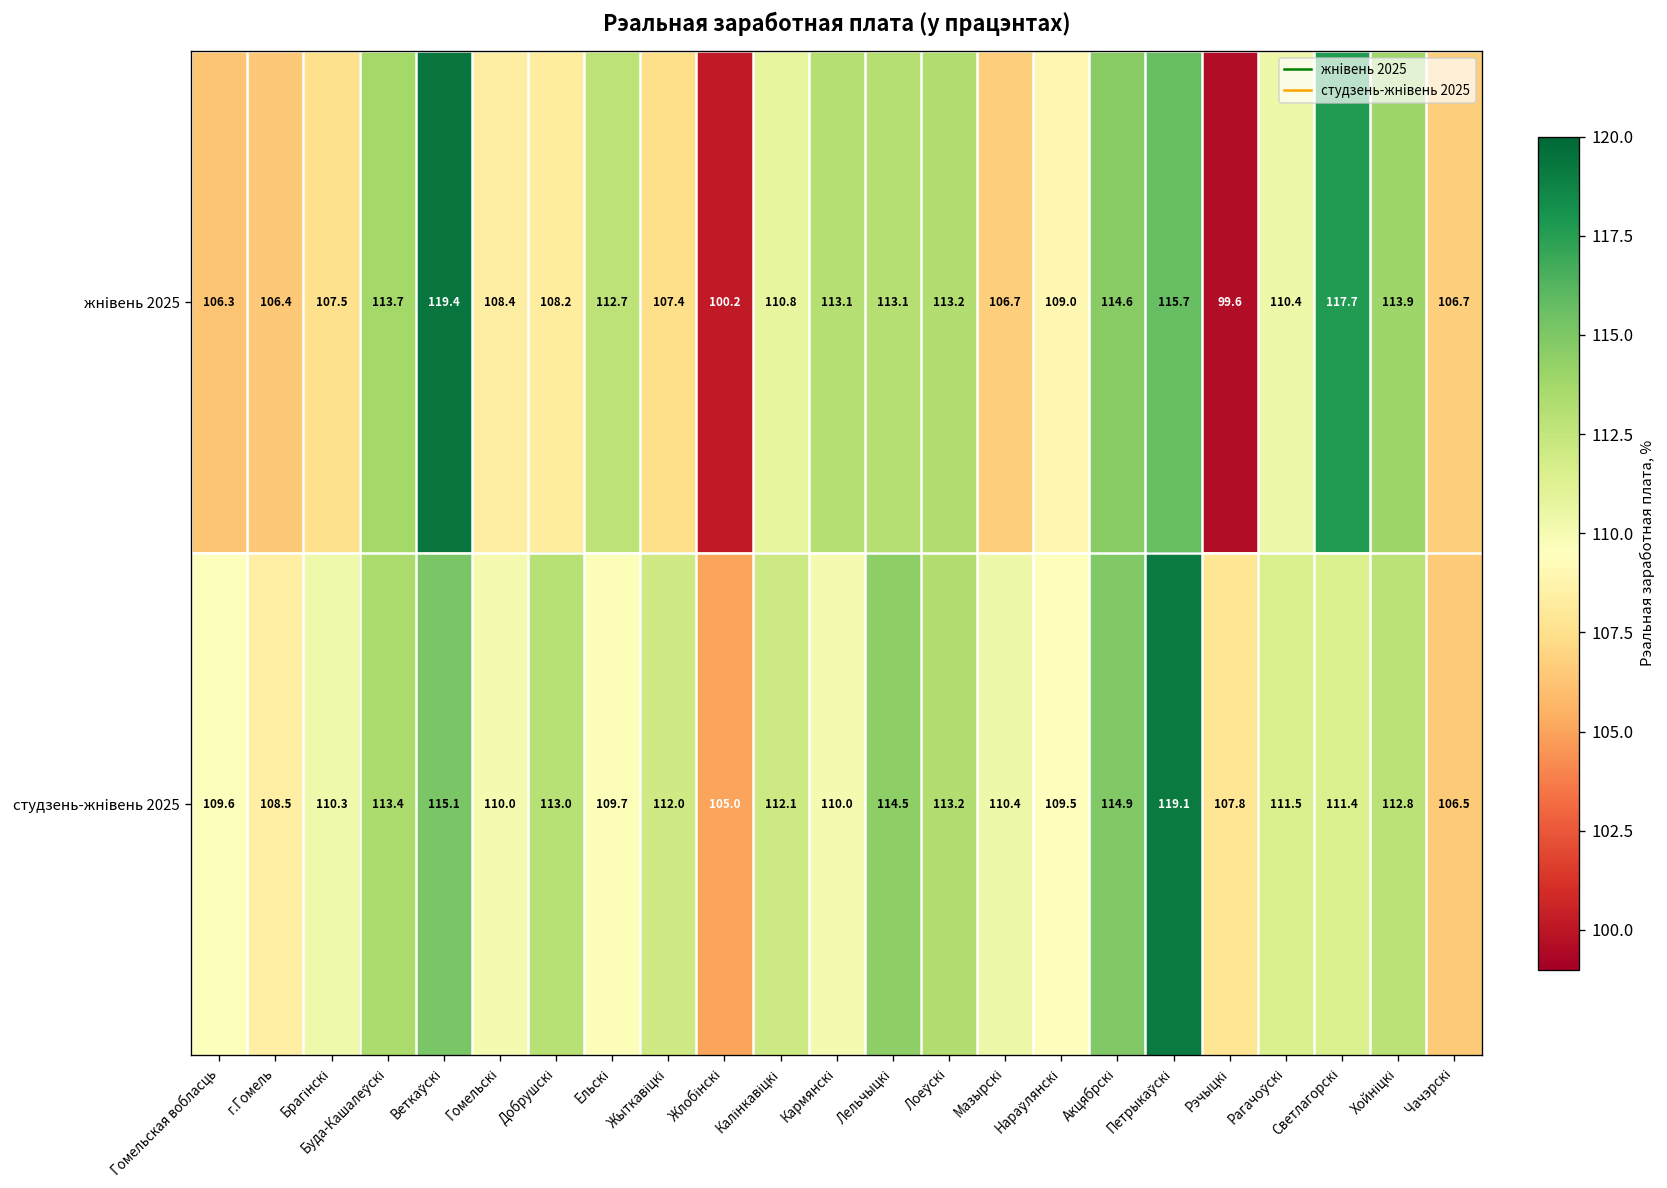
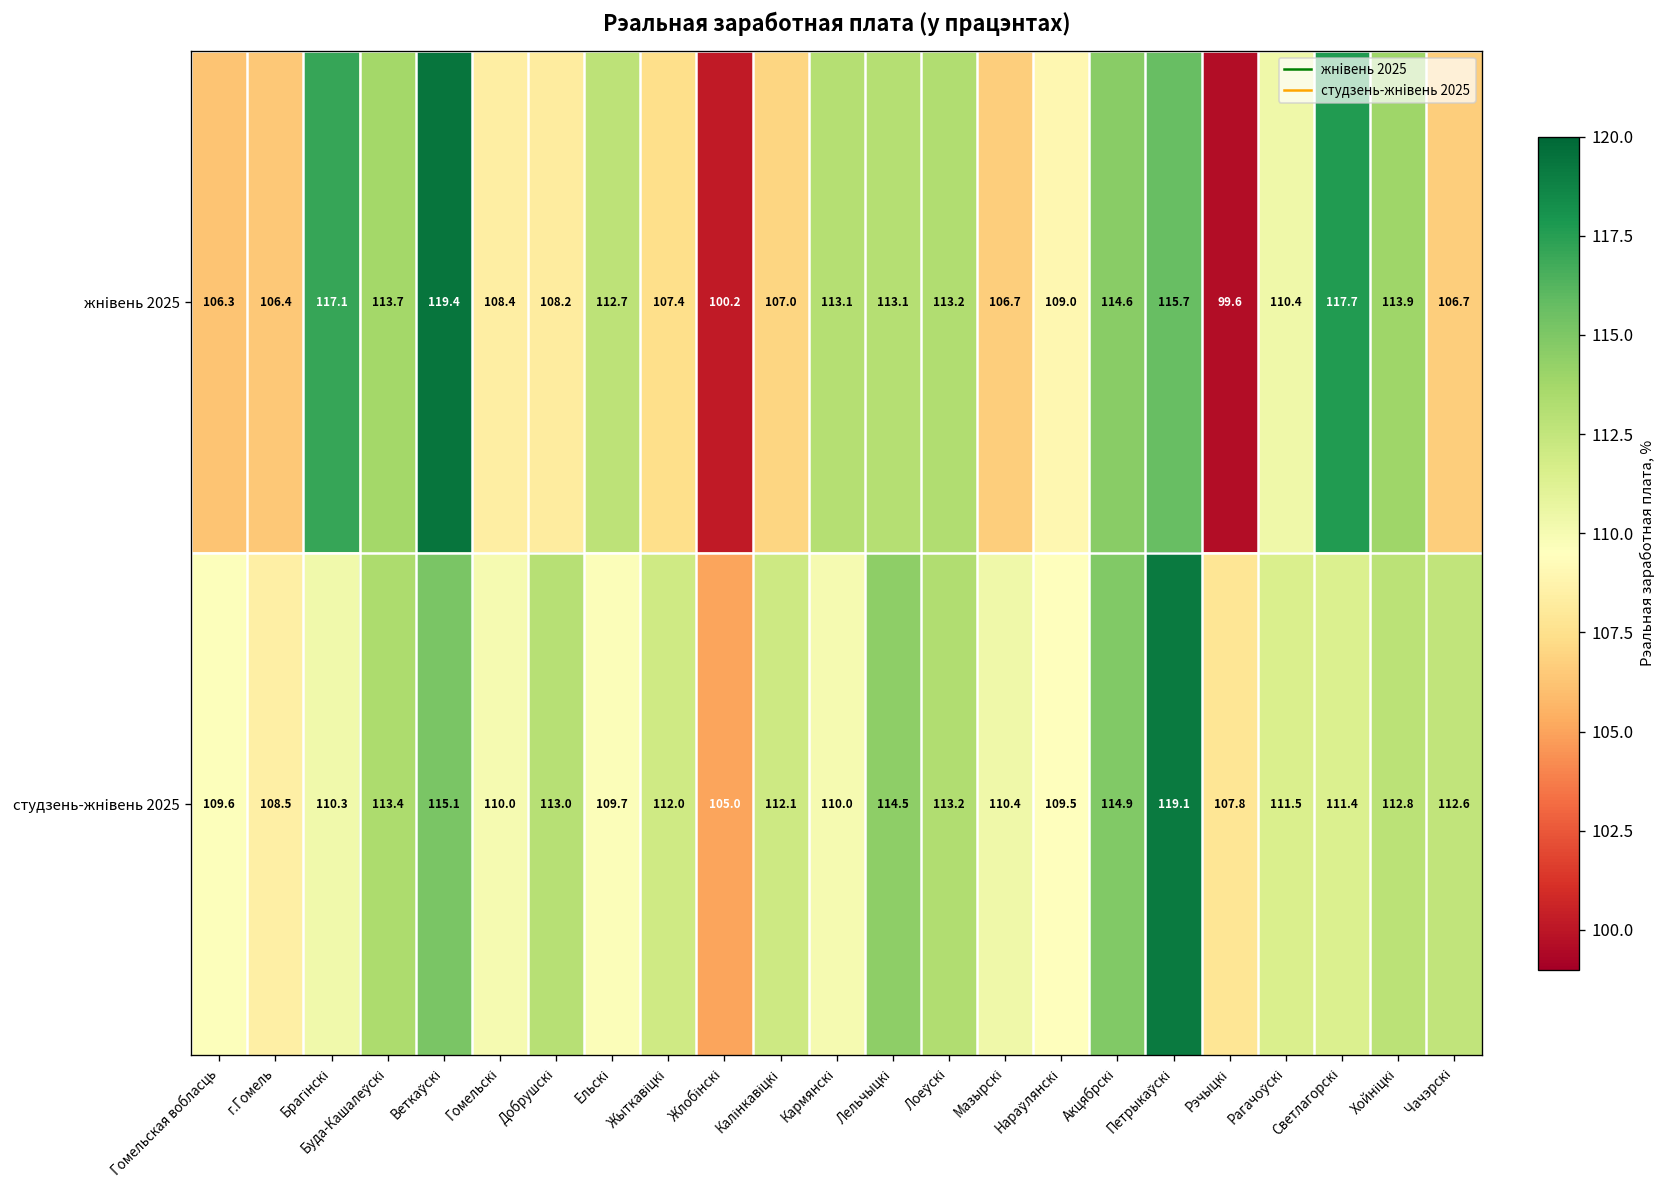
  {
    "жнiвень 2025": {
      "Гомельская вобласць": 106.3,
      "г.Гомель": 106.4,
-     "Брагінскі": 107.5,
+     "Брагінскі": 117.1,
      "Буда-Кашалеўскі": 113.7,
      "Веткаўскі": 119.4,
      "Гомельскі": 108.4,
      "Добрушскі": 108.2,
      "Ельскі": 112.7,
      "Жыткавіцкі": 107.4,
      "Жлобінскі": 100.2,
-     "Калінкавіцкі": 110.8,
+     "Калінкавіцкі": 107.0,
      "Кармянскі": 113.1,
      "Лельчыцкі": 113.1,
      "Лоеўскі": 113.2,
      "Мазырскі": 106.7,
      "Нараўлянскі": 109.0,
      "Акцябрскі": 114.6,
      "Петрыкаўскі": 115.7,
      "Рэчыцкі": 99.6,
      "Рагачоўскі": 110.4,
      "Светлагорскі": 117.7,
      "Хойніцкі": 113.9,
      "Чачэрскі": 106.7
    },
    "студзень-жнiвень 2025": {
      "Гомельская вобласць": 109.6,
      "г.Гомель": 108.5,
      "Брагінскі": 110.3,
      "Буда-Кашалеўскі": 113.4,
      "Веткаўскі": 115.1,
      "Гомельскі": 110.0,
      "Добрушскі": 113.0,
      "Ельскі": 109.7,
      "Жыткавіцкі": 112.0,
      "Жлобінскі": 105.0,
      "Калінкавіцкі": 112.1,
      "Кармянскі": 110.0,
      "Лельчыцкі": 114.5,
      "Лоеўскі": 113.2,
      "Мазырскі": 110.4,
      "Нараўлянскі": 109.5,
      "Акцябрскі": 114.9,
      "Петрыкаўскі": 119.1,
      "Рэчыцкі": 107.8,
      "Рагачоўскі": 111.5,
      "Светлагорскі": 111.4,
      "Хойніцкі": 112.8,
-     "Чачэрскі": 106.5
+     "Чачэрскі": 112.6
    }
  }
